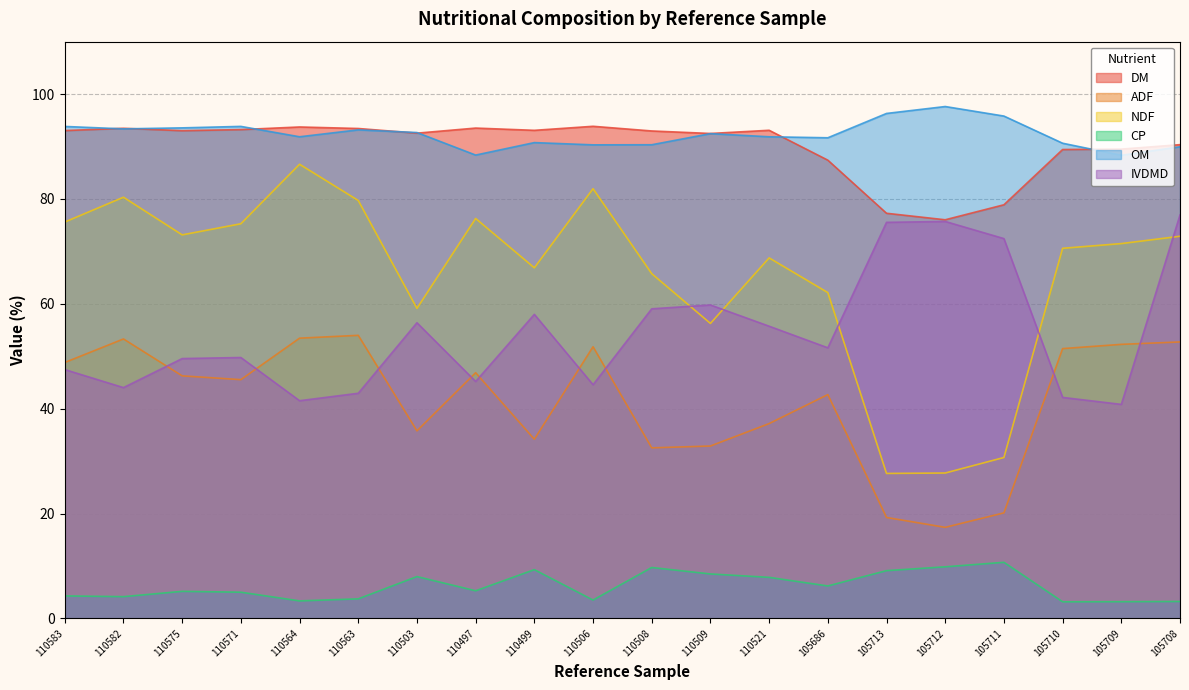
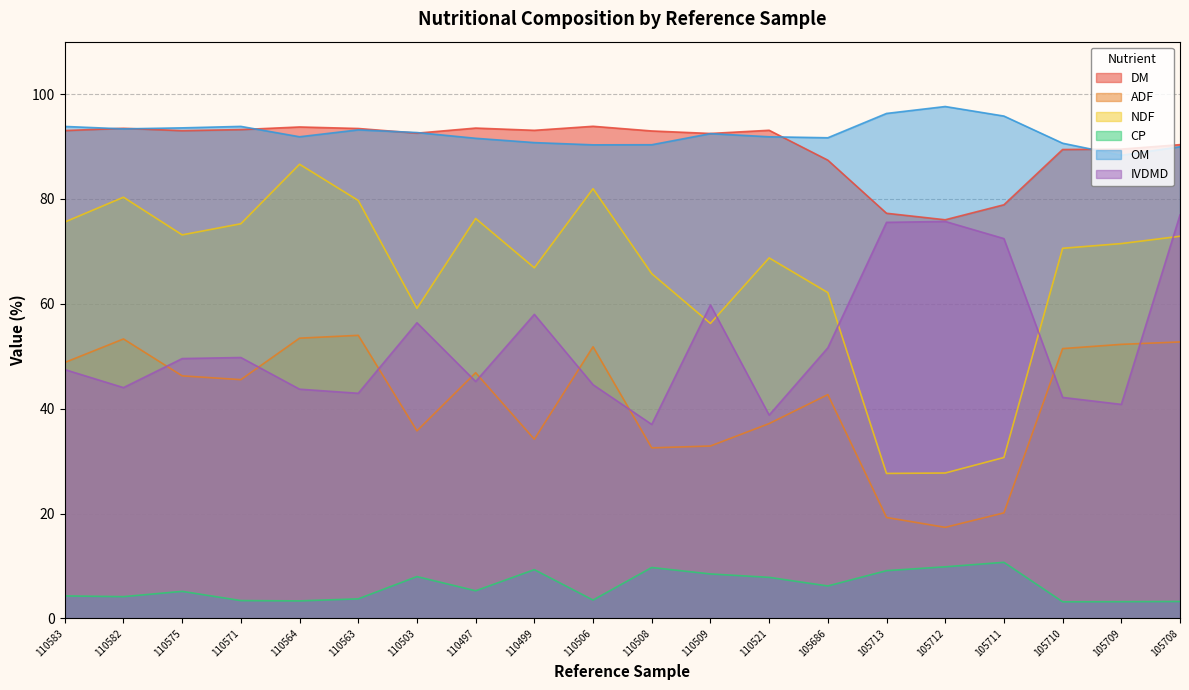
  {
    "CP": {
      "110583": 4,
      "110582": 4,
      "110575": 5,
-     "110571": 5,
+     "110571": 3,
      "110564": 3,
      "110563": 4,
      "110503": 8,
      "110497": 5,
      "110499": 9,
      "110506": 4,
      "110508": 10,
      "110509": 8,
      "110521": 8,
      "105686": 6,
      "105713": 9,
      "105712": 10,
      "105711": 11,
      "105710": 3,
      "105709": 3,
      "105708": 3
    },
    "OM": {
      "110583": 94,
      "110575": 94,
      "110571": 94,
      "110564": 92,
-     "110497": 88,
+     "110497": 92,
      "110499": 91,
      "110506": 90,
      "110508": 90,
      "110521": 92,
      "105686": 92,
      "105713": 96,
      "105712": 98,
      "105711": 96,
      "105710": 91
    },
    "IVDMD": {
      "110583": 47,
      "110582": 44,
      "110575": 50,
      "110571": 50,
-     "110564": 42,
+     "110564": 44,
      "110563": 43,
      "110503": 56,
      "110497": 45,
      "110499": 58,
      "110506": 45,
-     "110508": 59,
+     "110508": 37,
      "110509": 60,
-     "110521": 56,
+     "110521": 39,
      "105686": 52,
      "105713": 76,
      "105711": 72,
      "105710": 42,
      "105709": 41,
      "105708": 77
    }
  }
